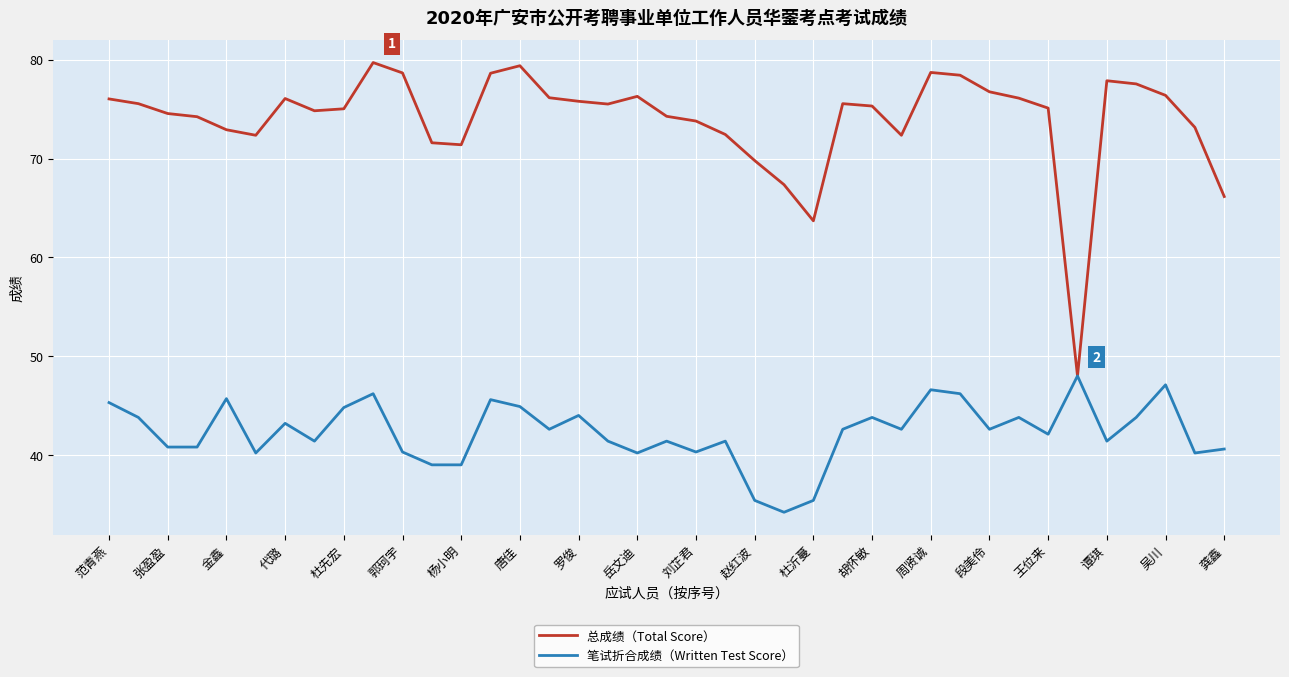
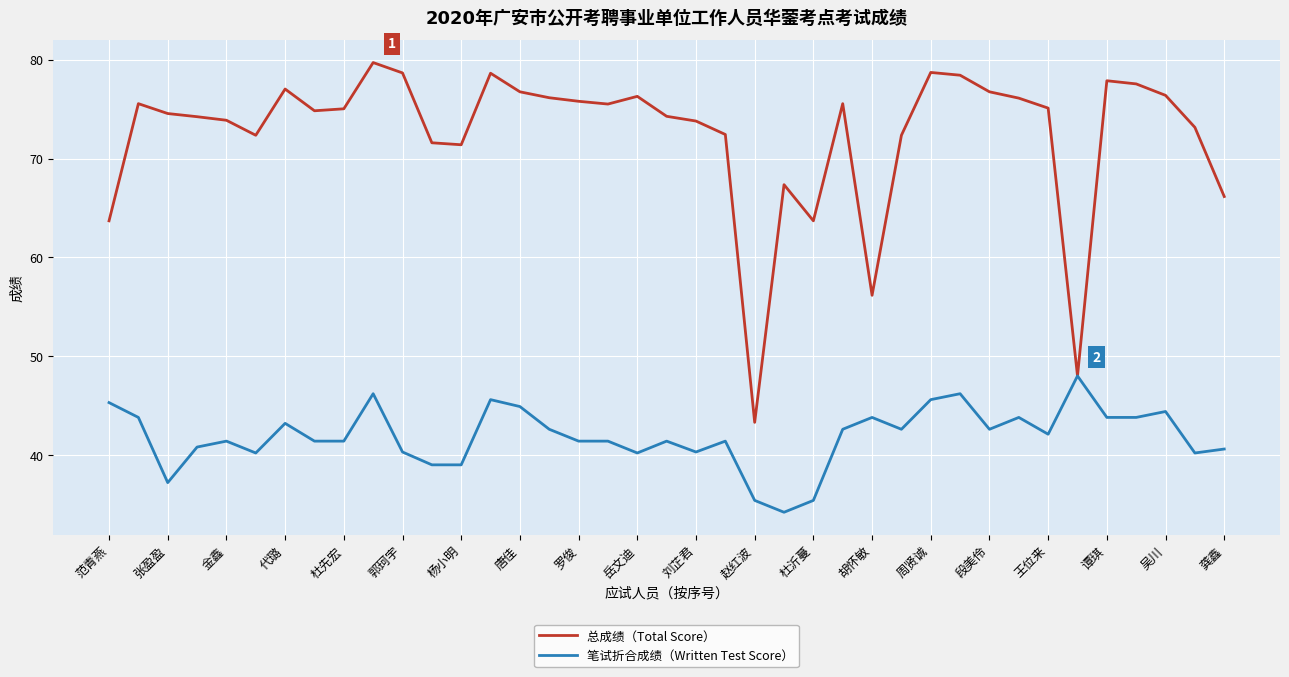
  {
    "总成绩（Total Score）": {
-     "范青燕": 76,
+     "范青燕": 64,
      "张盈盈": 75,
-     "金鑫": 73,
-     "代璐": 76,
+     "金鑫": 74,
+     "代璐": 77,
      "杜先宏": 75,
      "郭珂宇": 79,
      "杨小明": 71,
-     "唐佳": 79,
+     "唐佳": 77,
      "罗俊": 76,
      "岳文迪": 76,
      "刘芷君": 74,
-     "赵红波": 70,
+     "赵红波": 43,
      "杜沂蔓": 64,
-     "胡怀敏": 75,
+     "胡怀敏": 56,
      "周贤诚": 79,
      "段美伶": 77,
      "王位来": 75,
      "谭琪": 78,
      "吴川": 76,
      "龚鑫": 66
    },
    "笔试折合成绩（Written Test Score）": {
      "范青燕": 45,
-     "张盈盈": 41,
-     "金鑫": 46,
+     "张盈盈": 37,
+     "金鑫": 41,
      "代璐": 43,
-     "杜先宏": 45,
+     "杜先宏": 41,
      "郭珂宇": 40,
      "杨小明": 39,
      "唐佳": 45,
-     "罗俊": 44,
+     "罗俊": 41,
      "岳文迪": 40,
      "刘芷君": 40,
      "赵红波": 35,
      "杜沂蔓": 35,
      "胡怀敏": 44,
-     "周贤诚": 47,
+     "周贤诚": 46,
      "段美伶": 43,
      "王位来": 42,
-     "谭琪": 41,
-     "吴川": 47,
+     "谭琪": 44,
+     "吴川": 44,
      "龚鑫": 41
    }
  }
